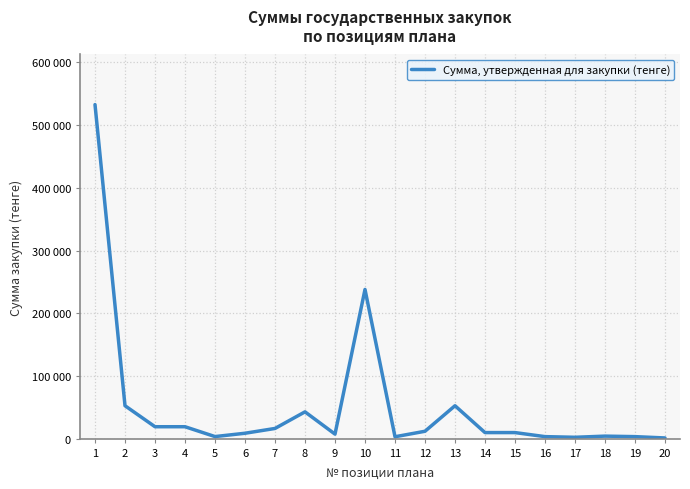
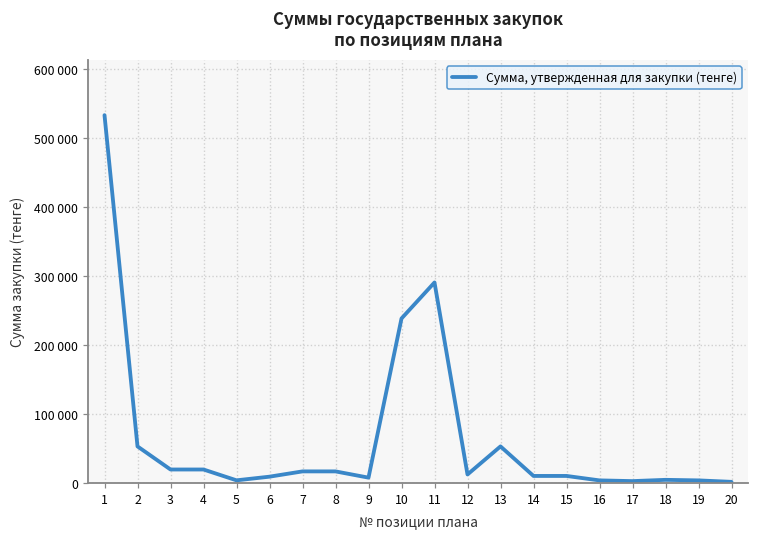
  {
    "1": 530000,
    "2": 50000,
    "3": 20000,
    "4": 20000,
    "5": 0,
    "6": 10000,
    "7": 20000,
-   "8": 40000,
+   "8": 20000,
    "9": 10000,
    "10": 240000,
-   "11": 0,
+   "11": 290000,
    "12": 10000,
    "13": 50000,
    "14": 10000,
    "15": 10000,
    "16": 0,
    "17": 0,
    "18": 0,
    "19": 0,
    "20": 0
  }
